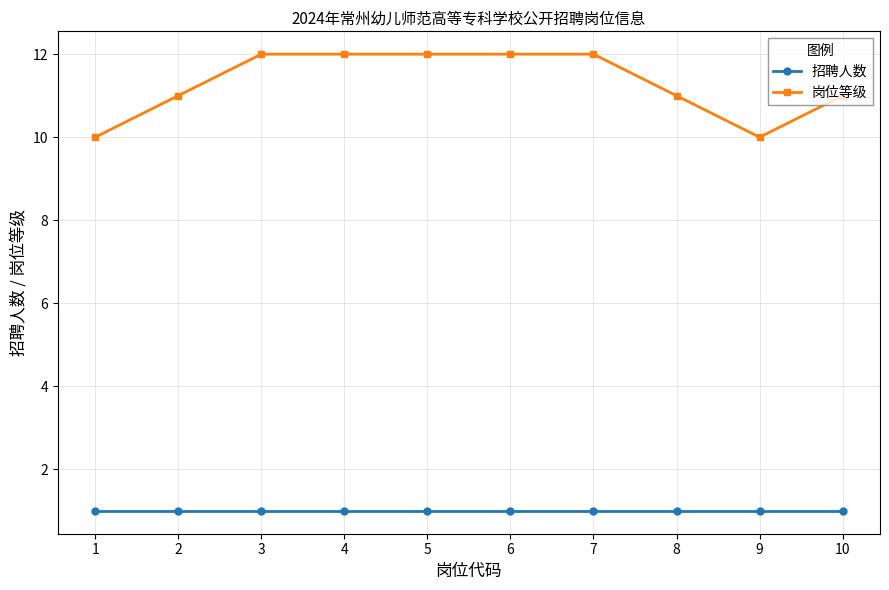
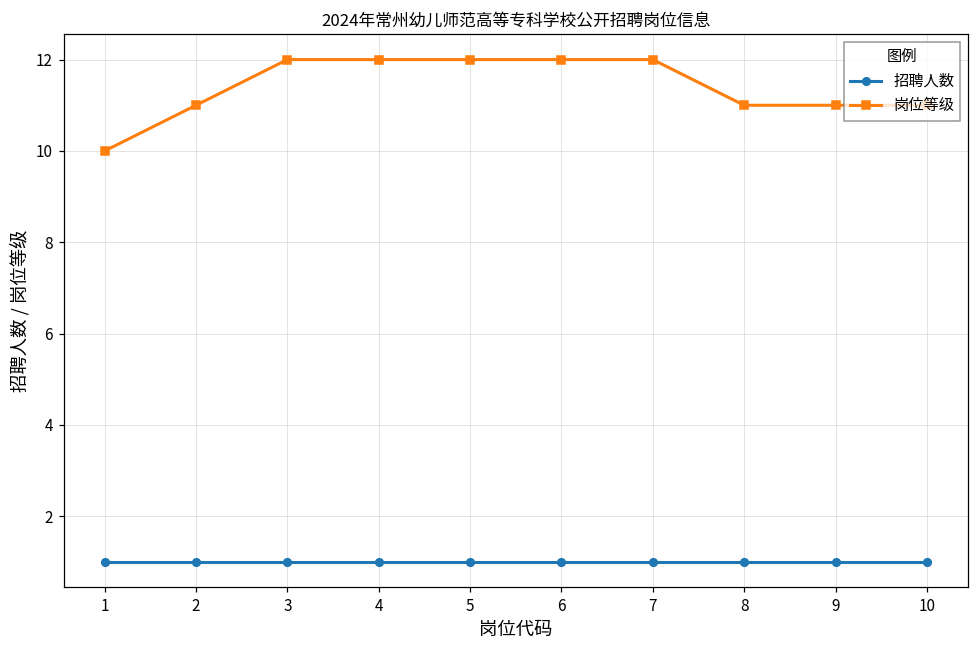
  {
    "招聘人数": {
      "1": 1,
      "2": 1,
      "3": 1,
      "4": 1,
      "5": 1,
      "6": 1,
      "7": 1,
      "8": 1,
      "9": 1,
      "10": 1
    },
    "岗位等级": {
      "1": 10,
      "2": 11,
      "3": 12,
      "4": 12,
      "5": 12,
      "6": 12,
      "7": 12,
      "8": 11,
-     "9": 10
+     "9": 11
    }
  }
